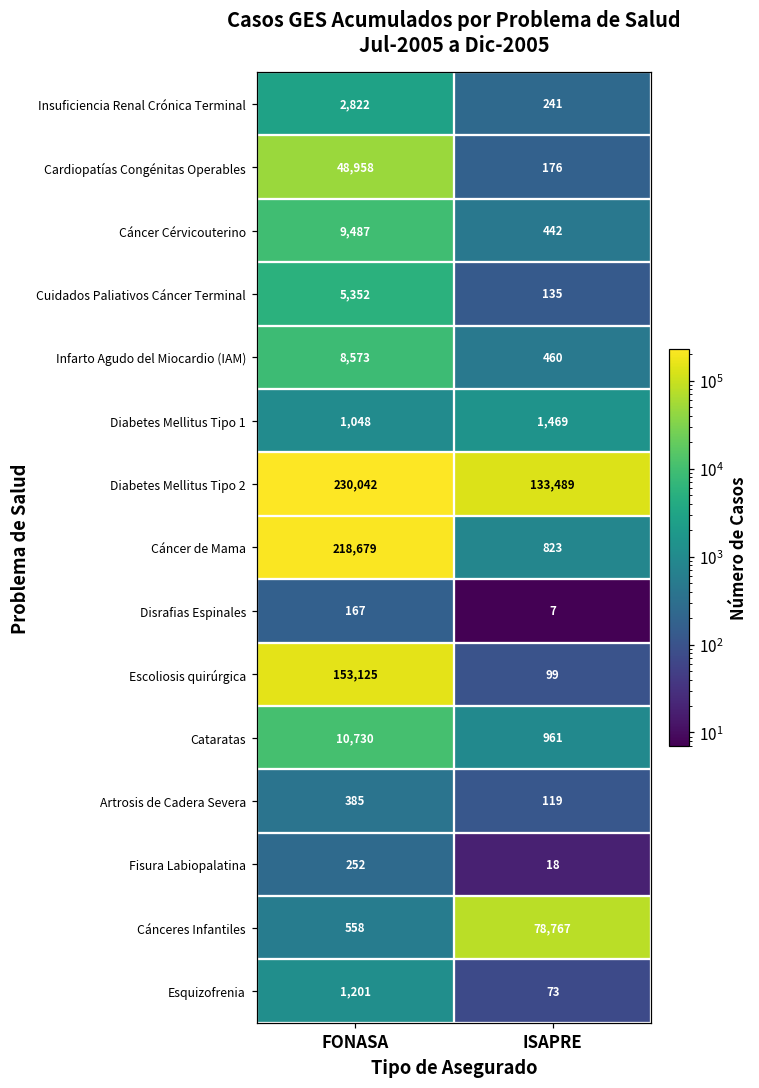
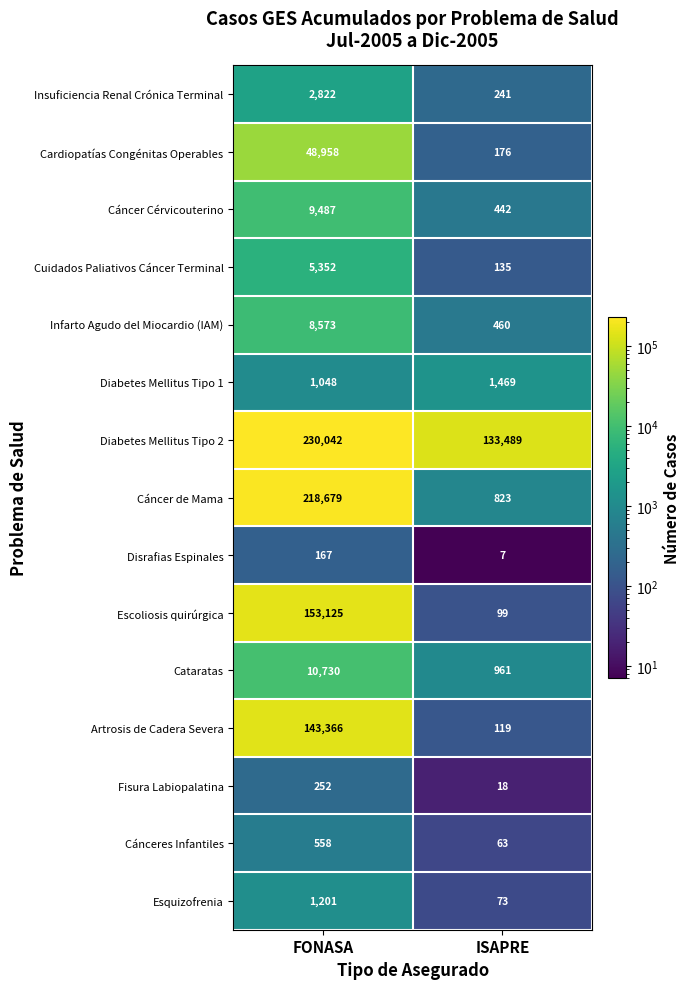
  {
    "Insuficiencia Renal Crónica Terminal": {
      "FONASA": "2,822",
      "ISAPRE": "241"
    },
    "Cardiopatías Congénitas Operables": {
      "FONASA": "48,958",
      "ISAPRE": "176"
    },
    "Cáncer Cérvicouterino": {
      "FONASA": "9,487",
      "ISAPRE": "442"
    },
    "Cuidados Paliativos Cáncer Terminal": {
      "FONASA": "5,352",
      "ISAPRE": "135"
    },
    "Infarto Agudo del Miocardio (IAM)": {
      "FONASA": "8,573",
      "ISAPRE": "460"
    },
    "Diabetes Mellitus Tipo 1": {
      "FONASA": "1,048",
      "ISAPRE": "1,469"
    },
    "Diabetes Mellitus Tipo 2": {
      "FONASA": "230,042",
      "ISAPRE": "133,489"
    },
    "Cáncer de Mama": {
      "FONASA": "218,679",
      "ISAPRE": "823"
    },
    "Disrafias Espinales": {
      "FONASA": "167",
      "ISAPRE": "7"
    },
    "Escoliosis quirúrgica": {
      "FONASA": "153,125",
      "ISAPRE": "99"
    },
    "Cataratas": {
      "FONASA": "10,730",
      "ISAPRE": "961"
    },
    "Artrosis de Cadera Severa": {
-     "FONASA": "385",
+     "FONASA": "143,366",
      "ISAPRE": "119"
    },
    "Fisura Labiopalatina": {
      "FONASA": "252",
      "ISAPRE": "18"
    },
    "Cánceres Infantiles": {
      "FONASA": "558",
-     "ISAPRE": "78,767"
+     "ISAPRE": "63"
    },
    "Esquizofrenia": {
      "FONASA": "1,201",
      "ISAPRE": "73"
    }
  }
